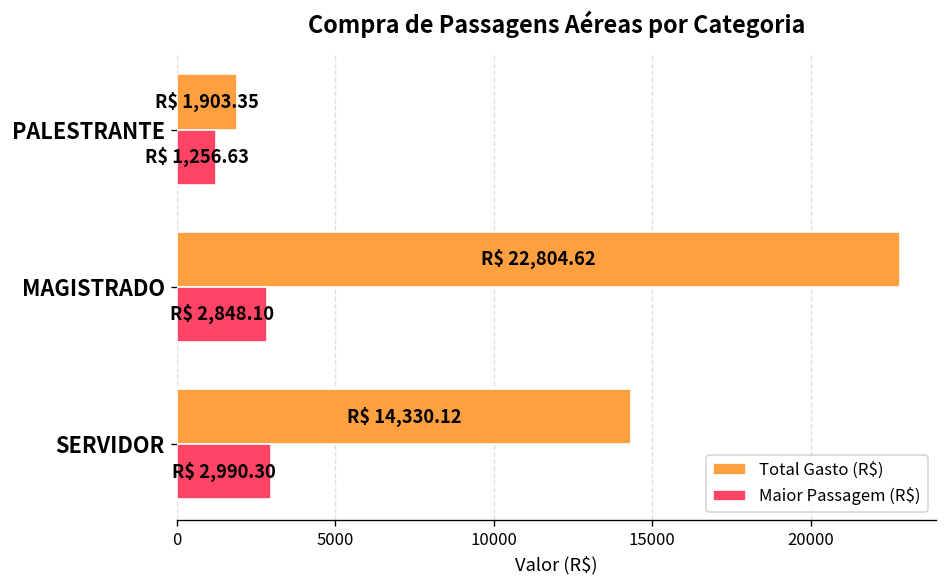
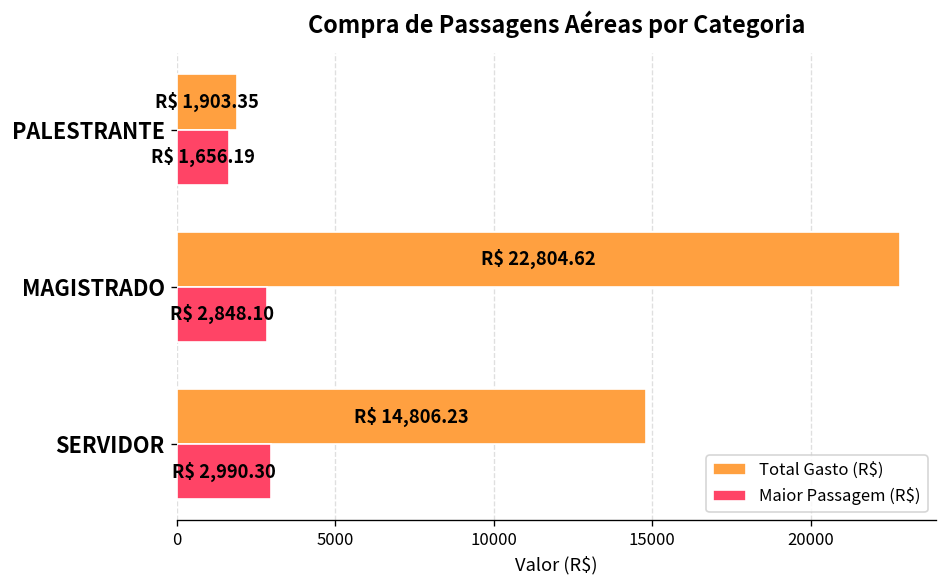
  {
    "Total Gasto (R$)": {
      "PALESTRANTE": "1,903.35",
      "MAGISTRADO": "22,804.62",
-     "SERVIDOR": "14,330.12"
+     "SERVIDOR": "14,806.23"
    },
    "Maior Passagem (R$)": {
-     "PALESTRANTE": "1,256.63",
+     "PALESTRANTE": "1,656.19",
      "MAGISTRADO": "2,848.10",
      "SERVIDOR": "2,990.30"
    }
  }
